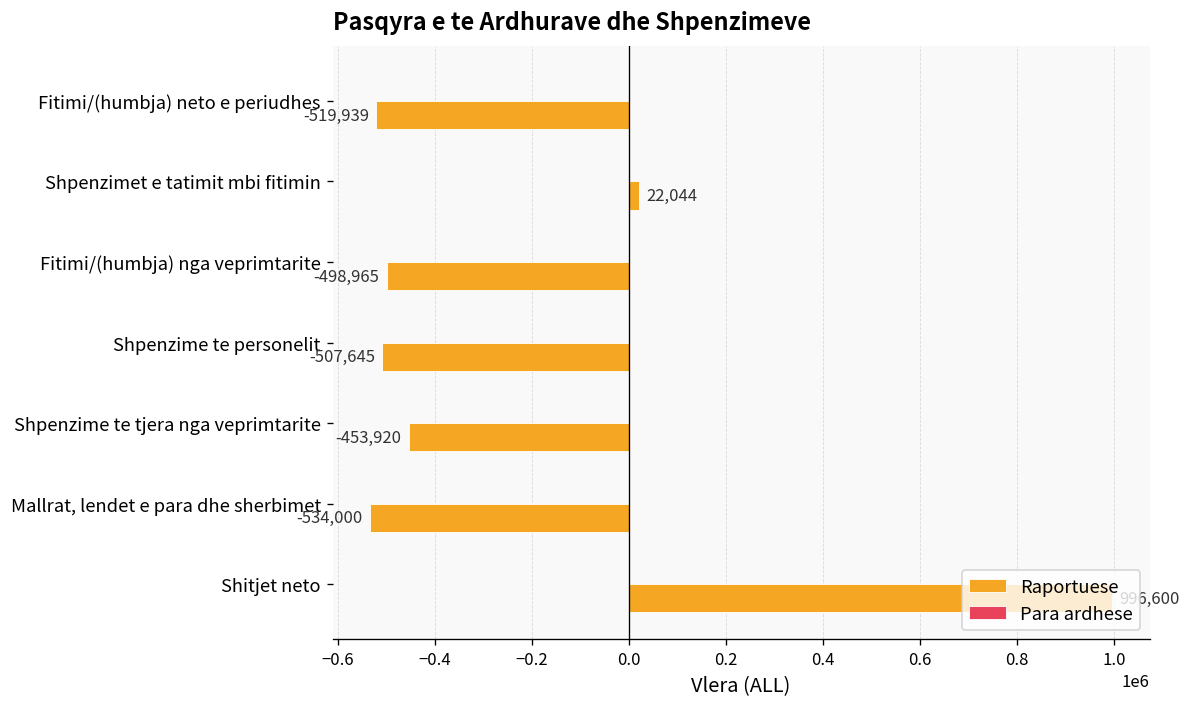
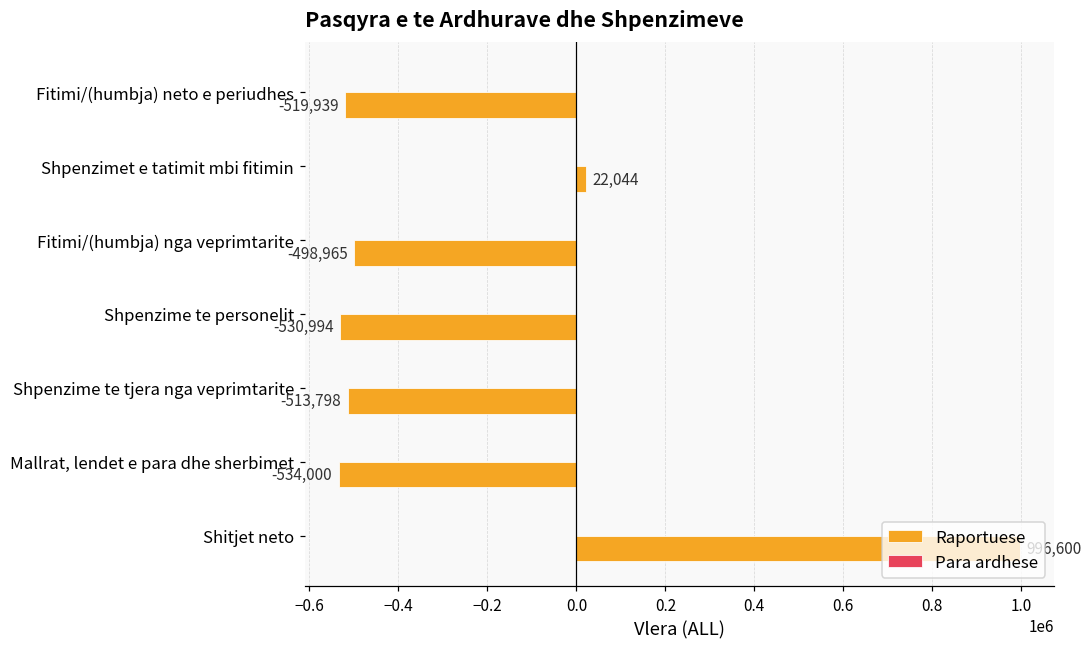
  {
    "Raportuese": {
      "Fitimi/(humbja) neto e periudhes": "-519,939",
      "Shpenzimet e tatimit mbi fitimin": "22,044",
      "Fitimi/(humbja) nga veprimtarite": "-498,965",
-     "Shpenzime te personelit": "-507,645",
-     "Shpenzime te tjera nga veprimtarite": "-453,920",
+     "Shpenzime te personelit": "-530,994",
+     "Shpenzime te tjera nga veprimtarite": "-513,798",
      "Mallrat, lendet e para dhe sherbimet": "-534,000"
    },
    "Para ardhese": {
      "Fitimi/(humbja) neto e periudhes": "0",
      "Shpenzimet e tatimit mbi fitimin": "0",
      "Fitimi/(humbja) nga veprimtarite": "0",
      "Shpenzime te personelit": "0",
      "Shpenzime te tjera nga veprimtarite": "0",
      "Mallrat, lendet e para dhe sherbimet": "0",
      "Shitjet neto": "0"
    }
  }
